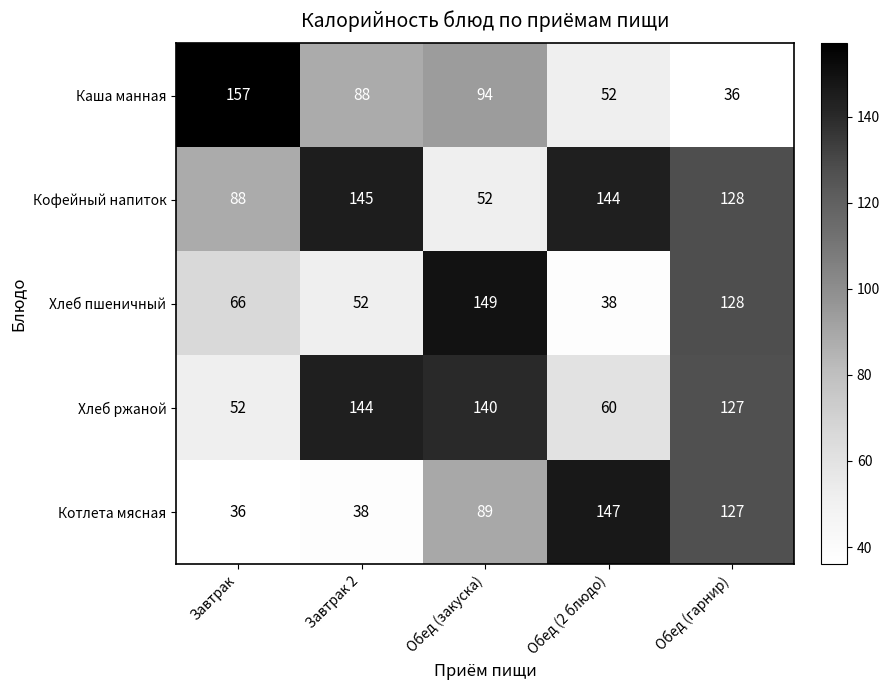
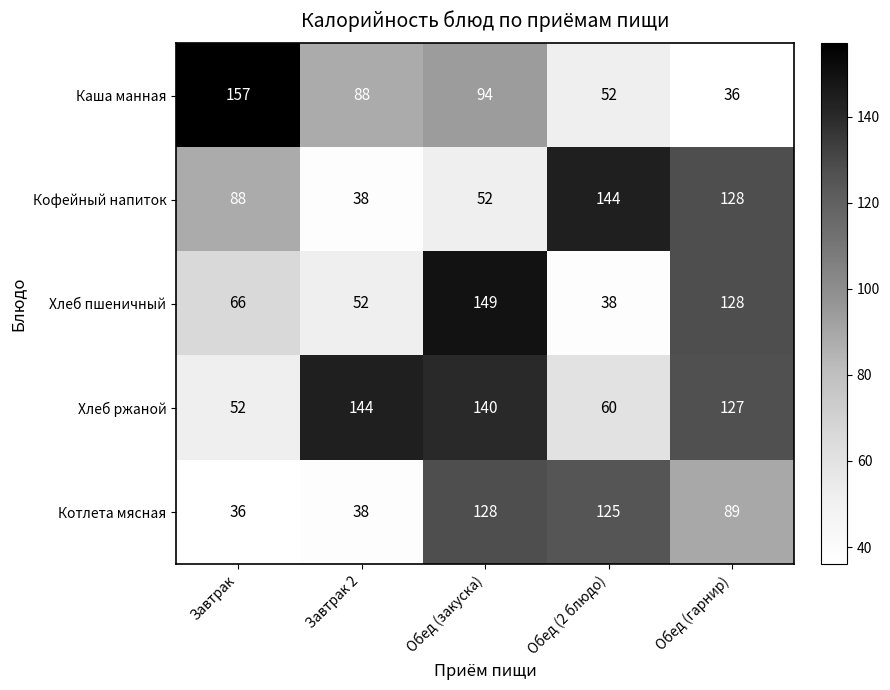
  {
    "Каша манная": {
      "Завтрак": 157,
      "Завтрак 2": 88,
      "Обед (закуска)": 94,
      "Обед (2 блюдо)": 52,
      "Обед (гарнир)": 36
    },
    "Кофейный напиток": {
      "Завтрак": 88,
-     "Завтрак 2": 145,
+     "Завтрак 2": 38,
      "Обед (закуска)": 52,
      "Обед (2 блюдо)": 144,
      "Обед (гарнир)": 128
    },
    "Хлеб пшеничный": {
      "Завтрак": 66,
      "Завтрак 2": 52,
      "Обед (закуска)": 149,
      "Обед (2 блюдо)": 38,
      "Обед (гарнир)": 128
    },
    "Хлеб ржаной": {
      "Завтрак": 52,
      "Завтрак 2": 144,
      "Обед (закуска)": 140,
      "Обед (2 блюдо)": 60,
      "Обед (гарнир)": 127
    },
    "Котлета мясная": {
      "Завтрак": 36,
      "Завтрак 2": 38,
-     "Обед (закуска)": 89,
-     "Обед (2 блюдо)": 147,
-     "Обед (гарнир)": 127
+     "Обед (закуска)": 128,
+     "Обед (2 блюдо)": 125,
+     "Обед (гарнир)": 89
    }
  }
